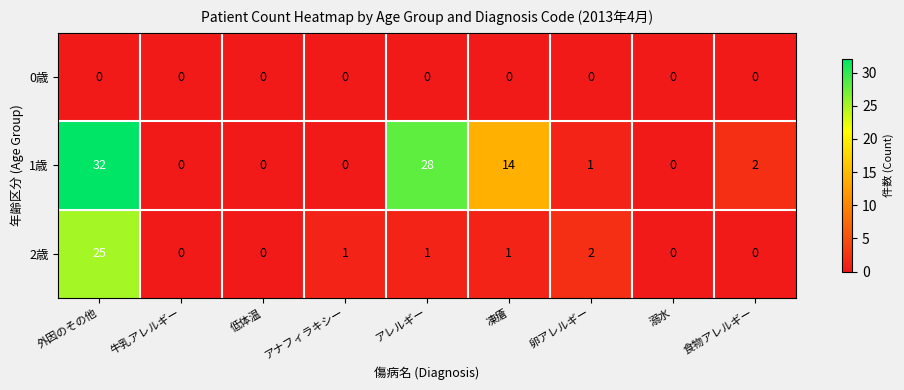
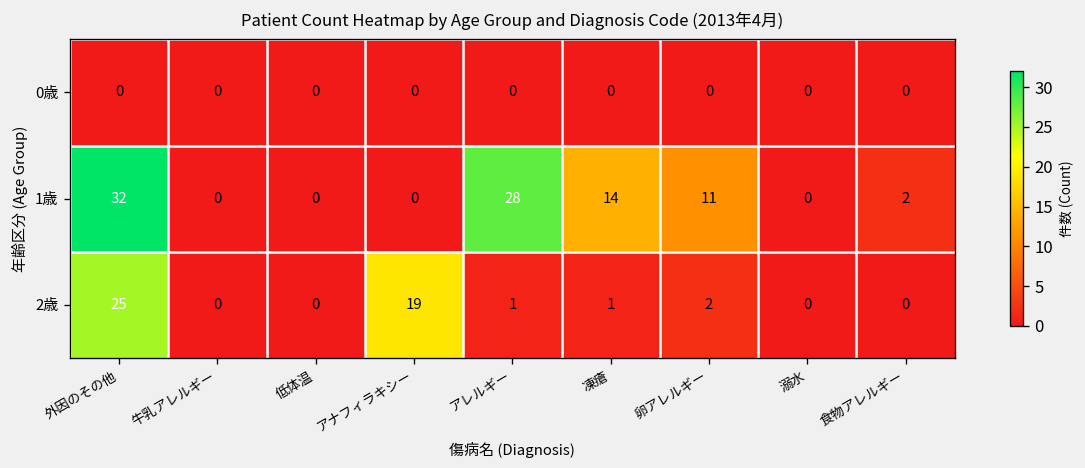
  {
    "0歳": {
      "外因のその他": 0,
      "牛乳アレルギー": 0,
      "低体温": 0,
      "アナフィラキシー": 0,
      "アレルギー": 0,
      "凍瘡": 0,
      "卵アレルギー": 0,
      "溺水": 0,
      "食物アレルギー": 0
    },
    "1歳": {
      "外因のその他": 32,
      "牛乳アレルギー": 0,
      "低体温": 0,
      "アナフィラキシー": 0,
      "アレルギー": 28,
      "凍瘡": 14,
-     "卵アレルギー": 1,
+     "卵アレルギー": 11,
      "溺水": 0,
      "食物アレルギー": 2
    },
    "2歳": {
      "外因のその他": 25,
      "牛乳アレルギー": 0,
      "低体温": 0,
-     "アナフィラキシー": 1,
+     "アナフィラキシー": 19,
      "アレルギー": 1,
      "凍瘡": 1,
      "卵アレルギー": 2,
      "溺水": 0,
      "食物アレルギー": 0
    }
  }
